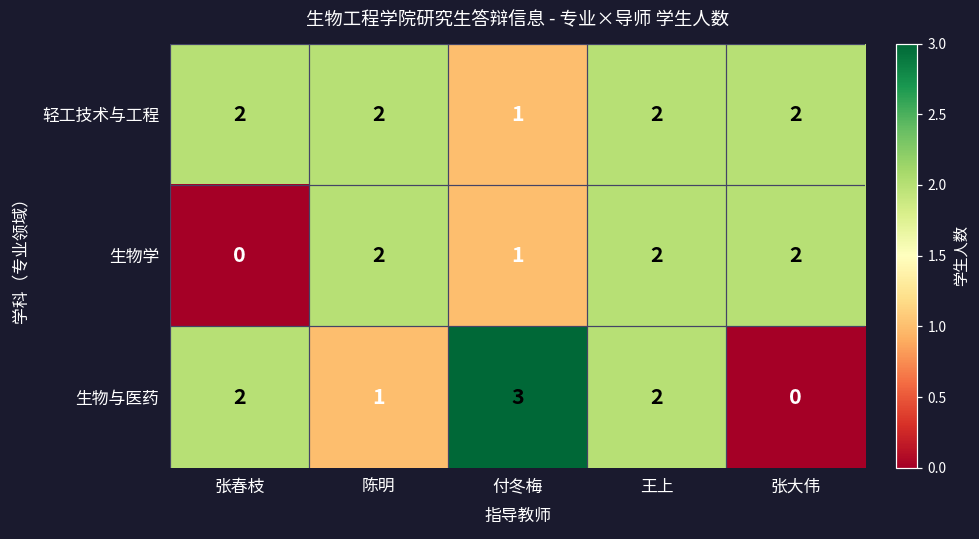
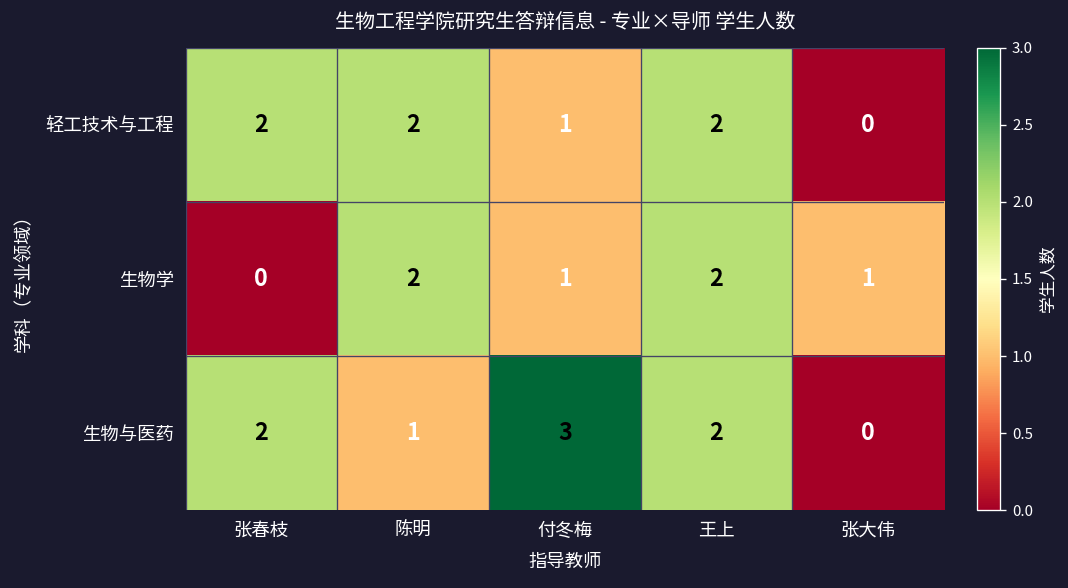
  {
    "轻工技术与工程": {
      "张春枝": 2,
      "陈明": 2,
      "付冬梅": 1,
      "王上": 2,
-     "张大伟": 2
+     "张大伟": 0
    },
    "生物学": {
      "张春枝": 0,
      "陈明": 2,
      "付冬梅": 1,
      "王上": 2,
-     "张大伟": 2
+     "张大伟": 1
    },
    "生物与医药": {
      "张春枝": 2,
      "陈明": 1,
      "付冬梅": 3,
      "王上": 2,
      "张大伟": 0
    }
  }
